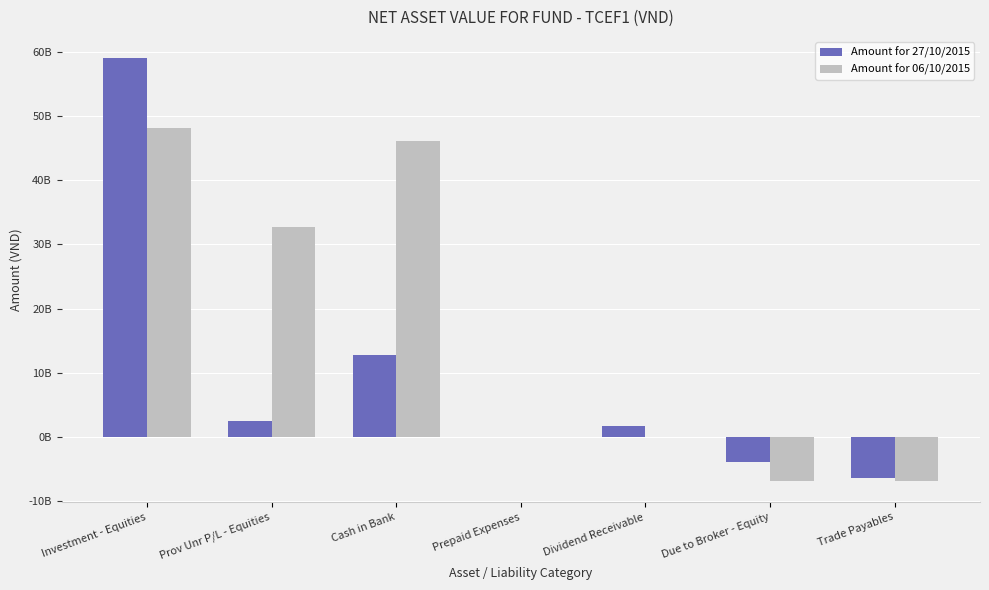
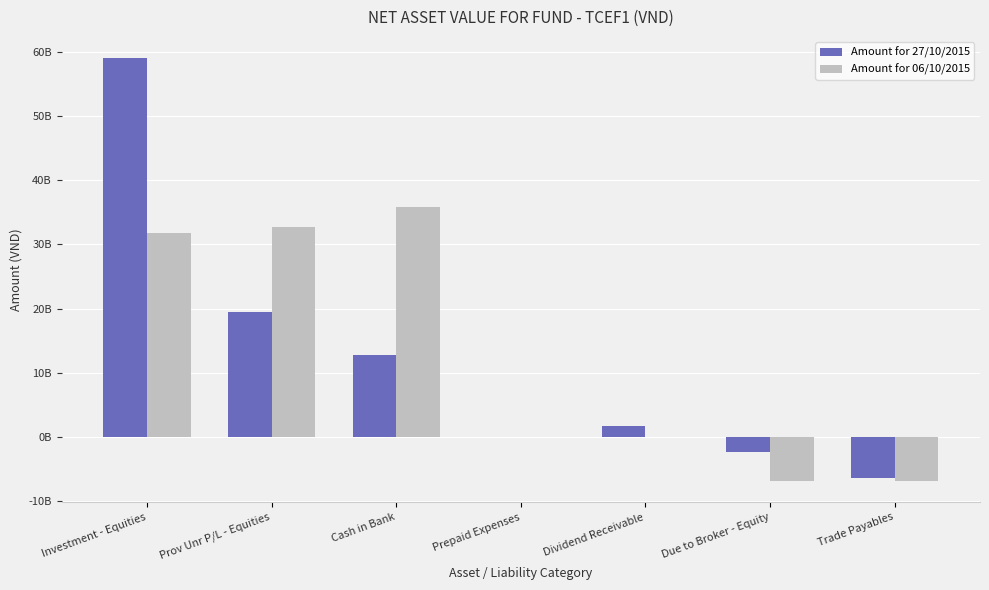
  {
    "Amount for 27/10/2015": {
      "Investment - Equities": 59000000000,
-     "Prov Unr P/L - Equities": 2000000000,
+     "Prov Unr P/L - Equities": 20000000000,
      "Cash in Bank": 13000000000,
      "Dividend Receivable": 2000000000,
-     "Due to Broker - Equity": -4000000000,
+     "Due to Broker - Equity": -2000000000,
      "Trade Payables": -6000000000
    },
    "Amount for 06/10/2015": {
-     "Investment - Equities": 48000000000,
+     "Investment - Equities": 32000000000,
      "Prov Unr P/L - Equities": 33000000000,
-     "Cash in Bank": 46000000000,
+     "Cash in Bank": 36000000000,
      "Dividend Receivable": 0,
      "Due to Broker - Equity": -7000000000,
      "Trade Payables": -7000000000
    }
  }
